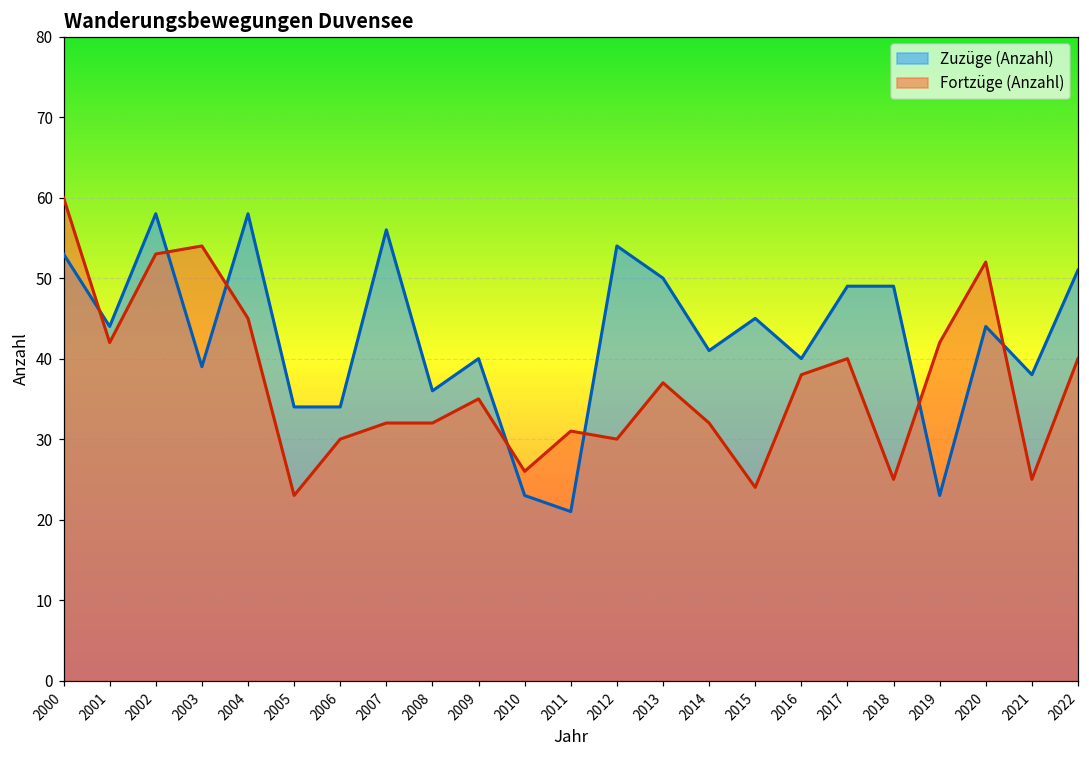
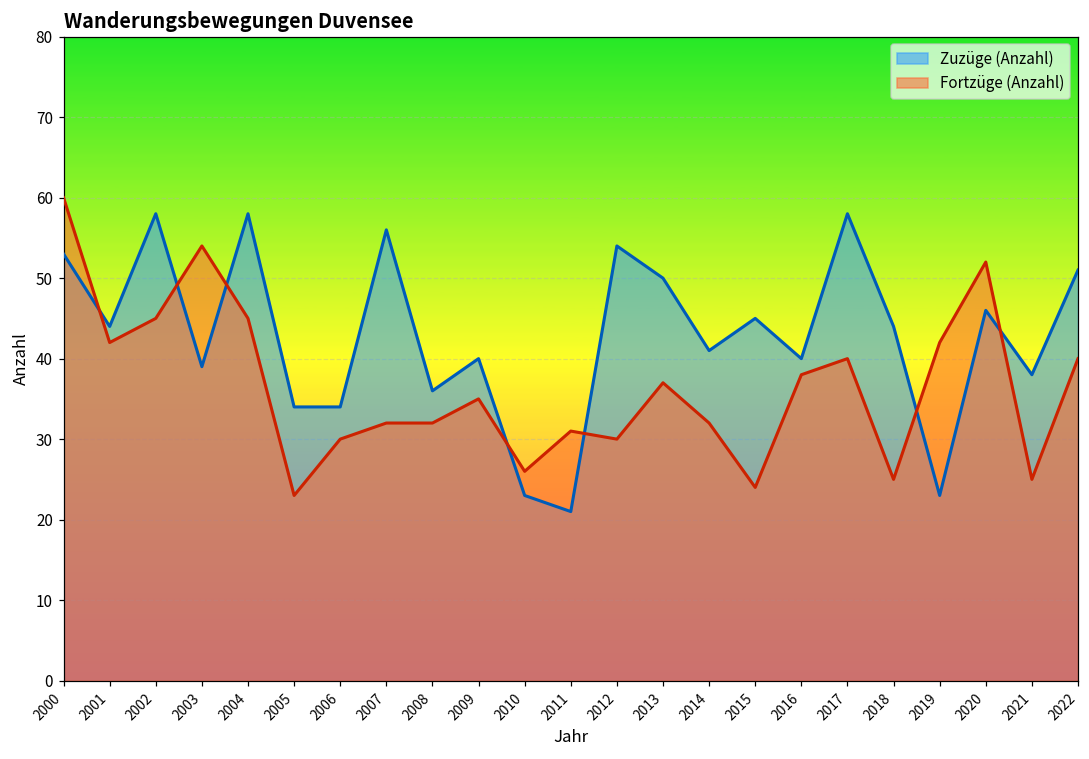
  {
    "Zuzüge (Anzahl)": {
      "2000": 53,
      "2001": 44,
      "2002": 58,
      "2003": 39,
      "2004": 58,
      "2005": 34,
      "2006": 34,
      "2007": 56,
      "2008": 36,
      "2009": 40,
      "2010": 23,
      "2011": 21,
      "2012": 54,
      "2013": 50,
      "2014": 41,
      "2015": 45,
      "2016": 40,
-     "2017": 49,
-     "2018": 49,
+     "2017": 58,
+     "2018": 44,
      "2019": 23,
-     "2020": 44,
+     "2020": 46,
      "2021": 38,
      "2022": 51
    },
    "Fortzüge (Anzahl)": {
      "2000": 60,
      "2001": 42,
-     "2002": 53,
+     "2002": 45,
      "2003": 54,
      "2004": 45,
      "2005": 23,
      "2006": 30,
      "2007": 32,
      "2008": 32,
      "2009": 35,
      "2010": 26,
      "2011": 31,
      "2012": 30,
      "2013": 37,
      "2014": 32,
      "2015": 24,
      "2016": 38,
      "2017": 40,
      "2018": 25,
      "2019": 42,
      "2020": 52,
      "2021": 25,
      "2022": 40
    }
  }
